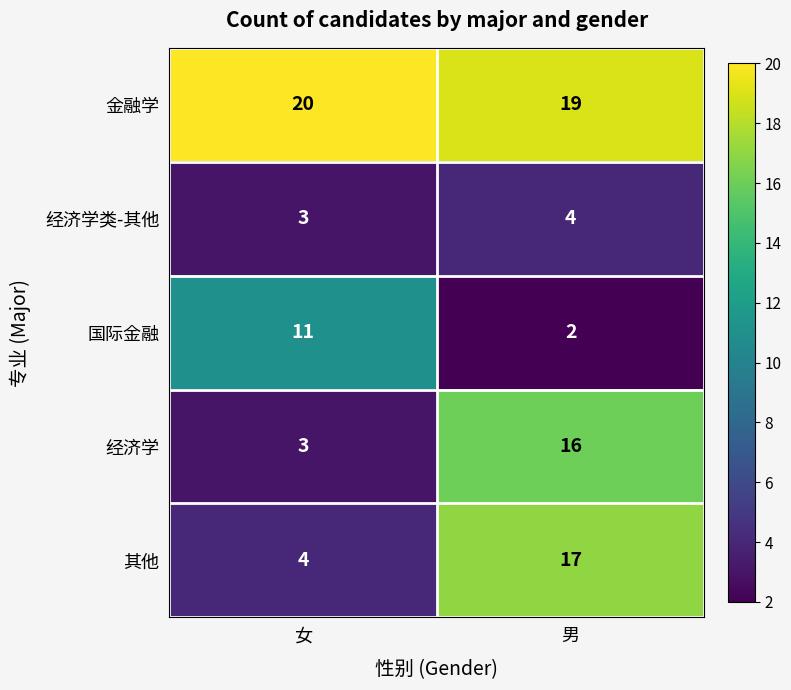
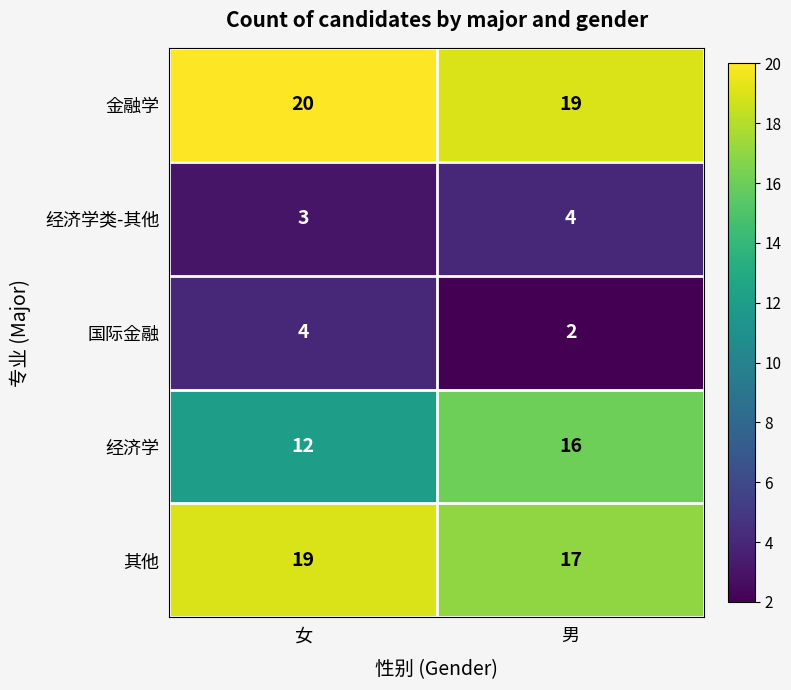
  {
    "金融学": {
      "女": 20,
      "男": 19
    },
    "经济学类-其他": {
      "女": 3,
      "男": 4
    },
    "国际金融": {
-     "女": 11,
+     "女": 4,
      "男": 2
    },
    "经济学": {
-     "女": 3,
+     "女": 12,
      "男": 16
    },
    "其他": {
-     "女": 4,
+     "女": 19,
      "男": 17
    }
  }
